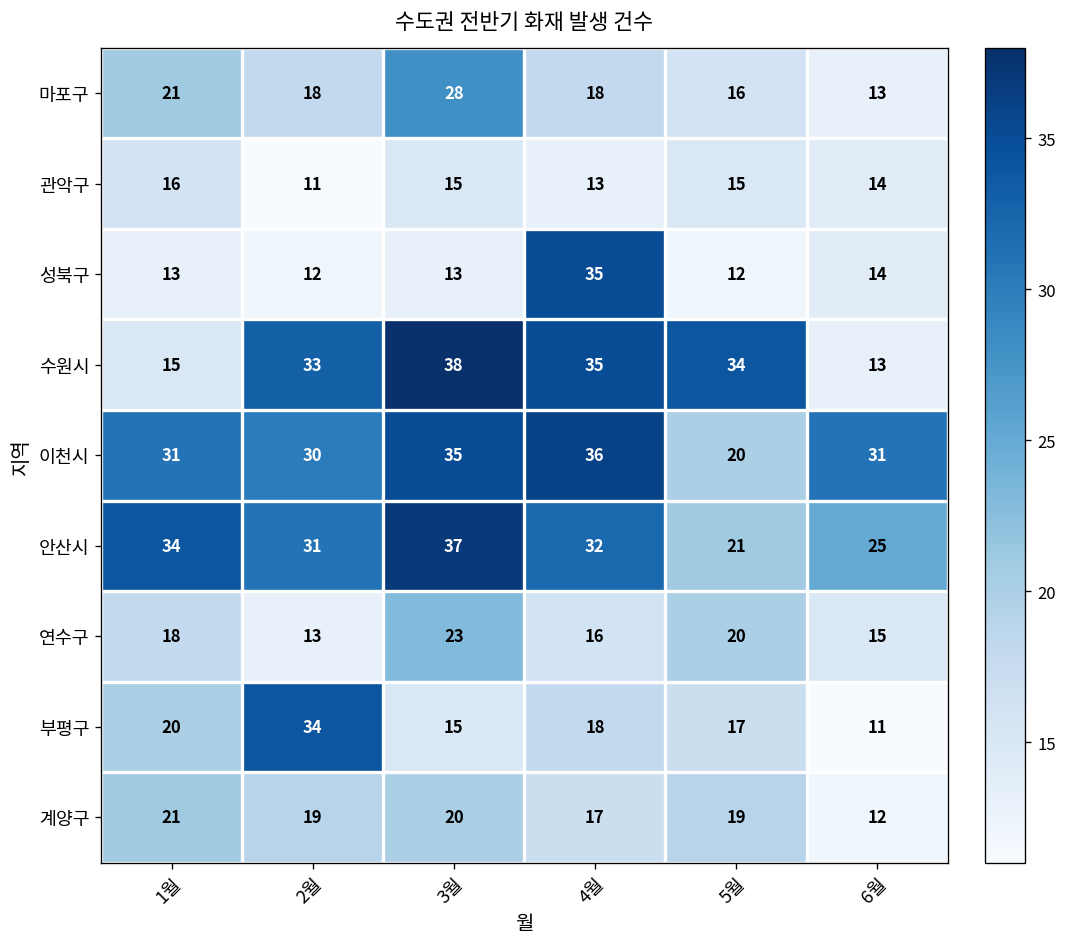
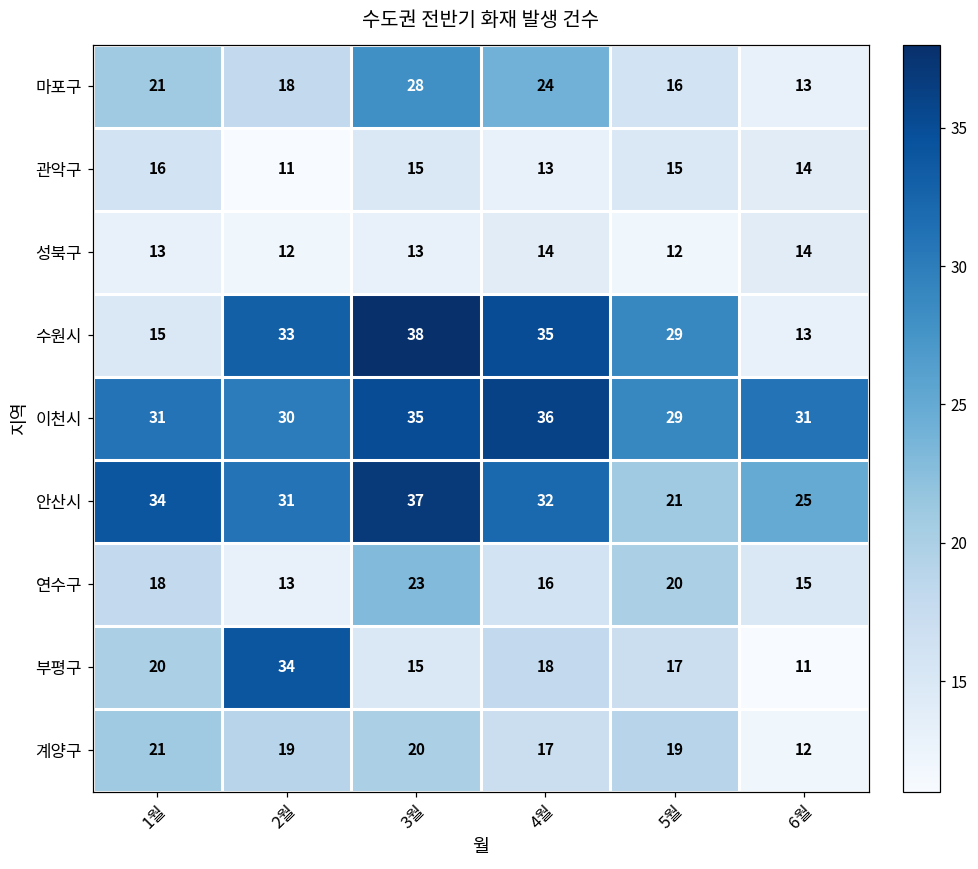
  {
    "마포구": {
      "1월": 21,
      "2월": 18,
      "3월": 28,
-     "4월": 18,
+     "4월": 24,
      "5월": 16,
      "6월": 13
    },
    "관악구": {
      "1월": 16,
      "2월": 11,
      "3월": 15,
      "4월": 13,
      "5월": 15,
      "6월": 14
    },
    "성북구": {
      "1월": 13,
      "2월": 12,
      "3월": 13,
-     "4월": 35,
+     "4월": 14,
      "5월": 12,
      "6월": 14
    },
    "수원시": {
      "1월": 15,
      "2월": 33,
      "3월": 38,
      "4월": 35,
-     "5월": 34,
+     "5월": 29,
      "6월": 13
    },
    "이천시": {
      "1월": 31,
      "2월": 30,
      "3월": 35,
      "4월": 36,
-     "5월": 20,
+     "5월": 29,
      "6월": 31
    },
    "안산시": {
      "1월": 34,
      "2월": 31,
      "3월": 37,
      "4월": 32,
      "5월": 21,
      "6월": 25
    },
    "연수구": {
      "1월": 18,
      "2월": 13,
      "3월": 23,
      "4월": 16,
      "5월": 20,
      "6월": 15
    },
    "부평구": {
      "1월": 20,
      "2월": 34,
      "3월": 15,
      "4월": 18,
      "5월": 17,
      "6월": 11
    },
    "계양구": {
      "1월": 21,
      "2월": 19,
      "3월": 20,
      "4월": 17,
      "5월": 19,
      "6월": 12
    }
  }
